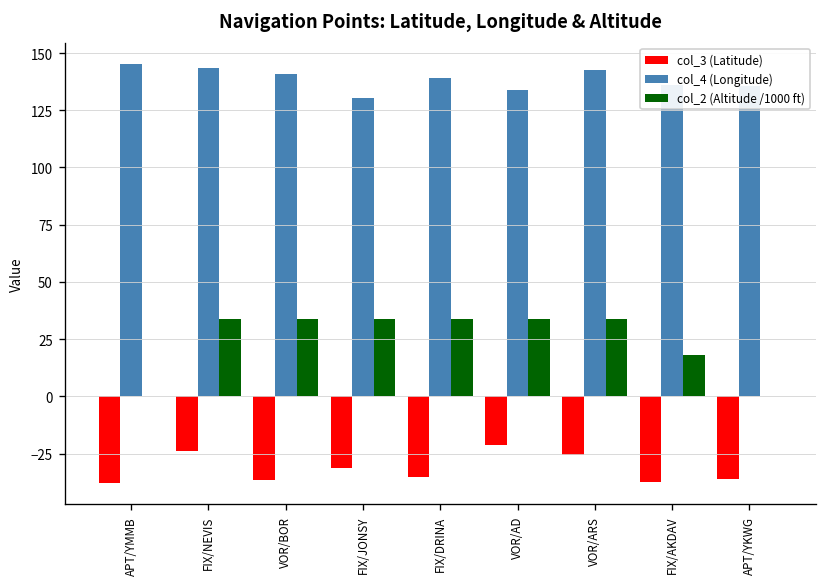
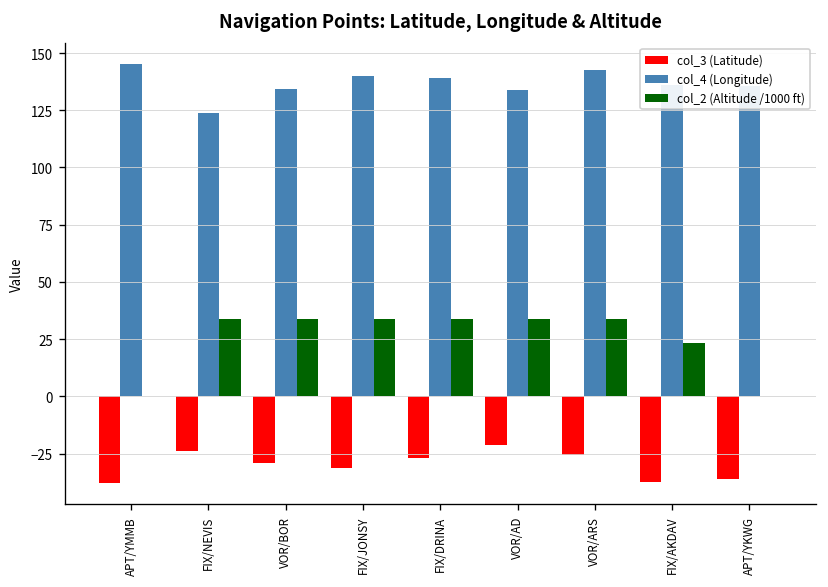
  {
    "col_3 (Latitude)": {
      "APT/YMMB": -38,
      "FIX/NEVIS": -24,
-     "VOR/BOR": -36,
+     "VOR/BOR": -29,
      "FIX/JONSY": -31,
-     "FIX/DRINA": -35,
+     "FIX/DRINA": -27,
      "VOR/AD": -21,
      "VOR/ARS": -26,
      "FIX/AKDAV": -37,
      "APT/YKWG": -36
    },
    "col_4 (Longitude)": {
      "APT/YMMB": 145,
-     "FIX/NEVIS": 143,
-     "VOR/BOR": 141,
-     "FIX/JONSY": 130,
+     "FIX/NEVIS": 124,
+     "VOR/BOR": 134,
+     "FIX/JONSY": 140,
      "FIX/DRINA": 139,
      "VOR/AD": 134,
      "VOR/ARS": 143
    },
    "col_2 (Altitude /1000 ft)": {
      "APT/YMMB": 0,
      "FIX/NEVIS": 34,
      "VOR/BOR": 34,
      "FIX/JONSY": 34,
      "FIX/DRINA": 34,
      "VOR/AD": 34,
      "VOR/ARS": 34,
-     "FIX/AKDAV": 18,
+     "FIX/AKDAV": 23,
      "APT/YKWG": 0
    }
  }
